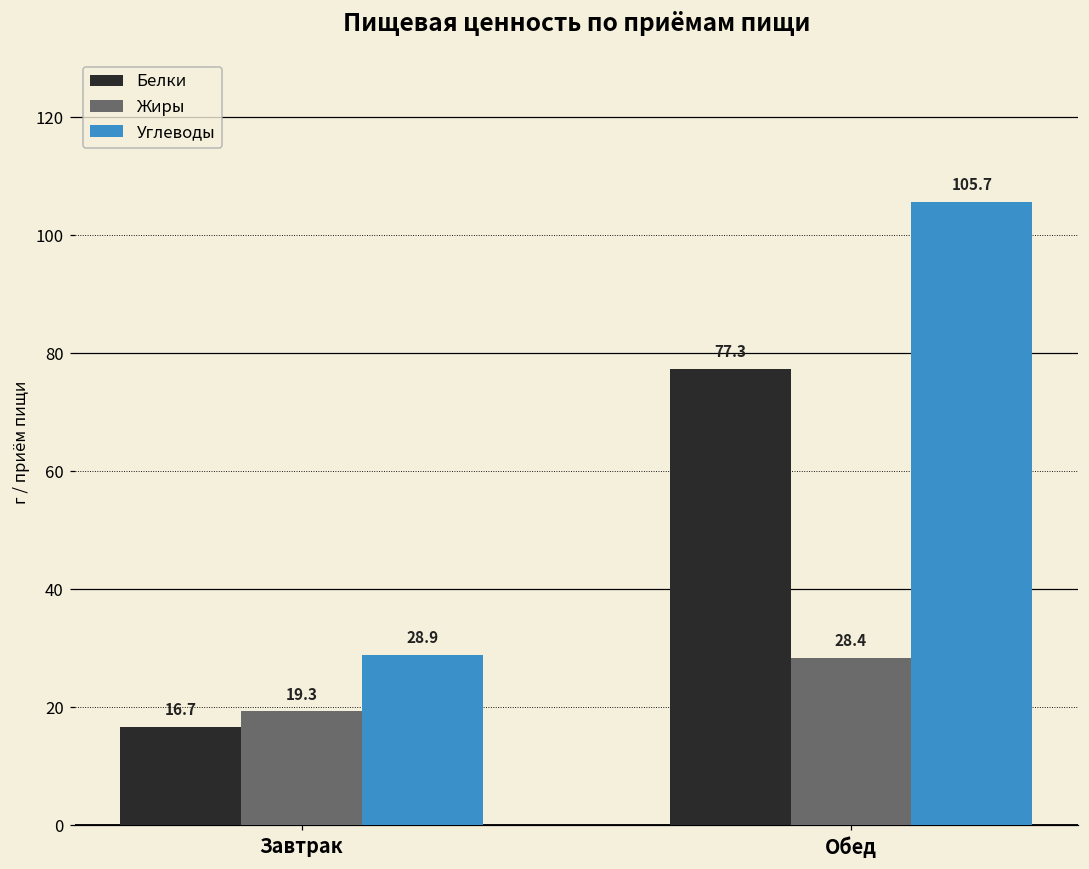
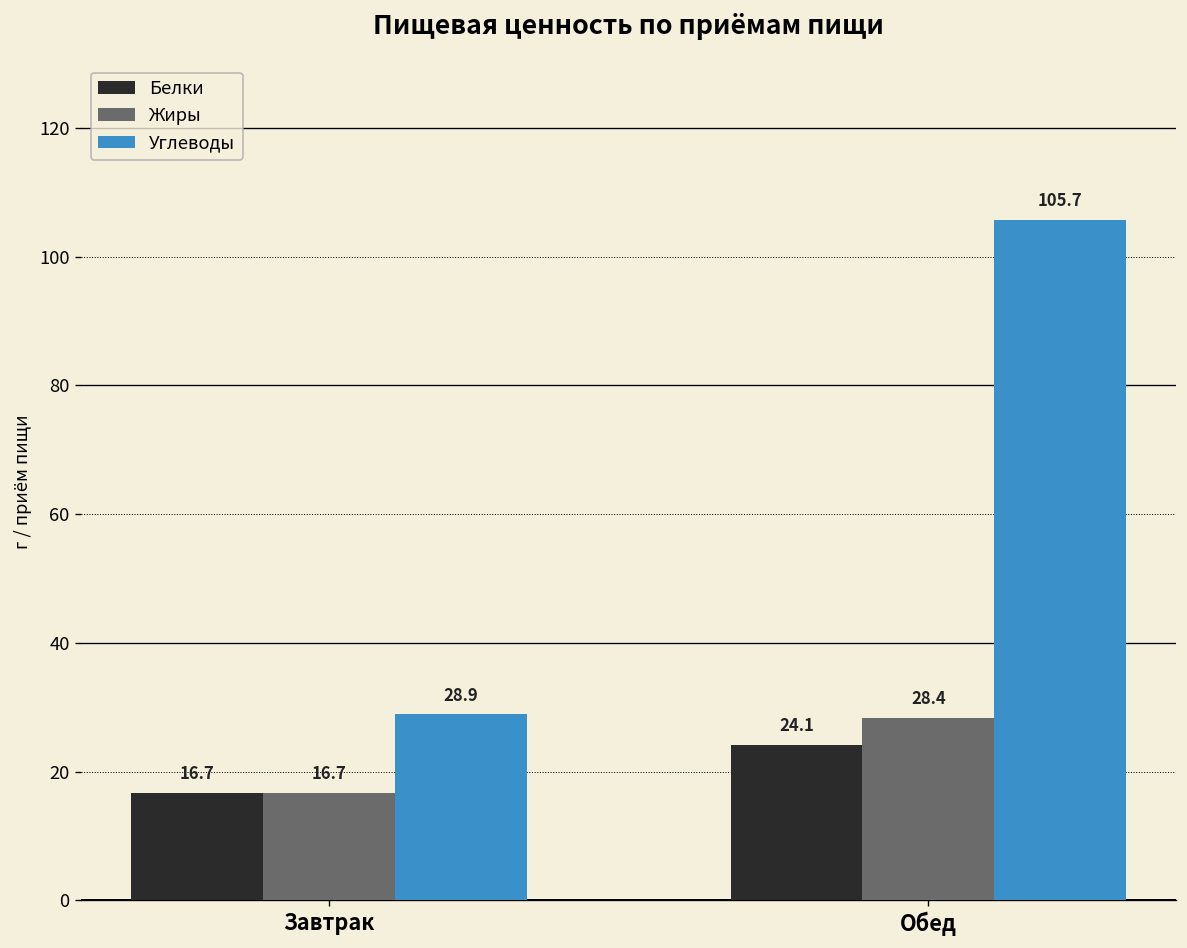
  {
    "Белки": {
      "Завтрак": 16.7,
-     "Обед": 77.3
+     "Обед": 24.1
    },
    "Жиры": {
-     "Завтрак": 19.3,
+     "Завтрак": 16.7,
      "Обед": 28.4
    },
    "Углеводы": {
      "Завтрак": 28.9,
      "Обед": 105.7
    }
  }
